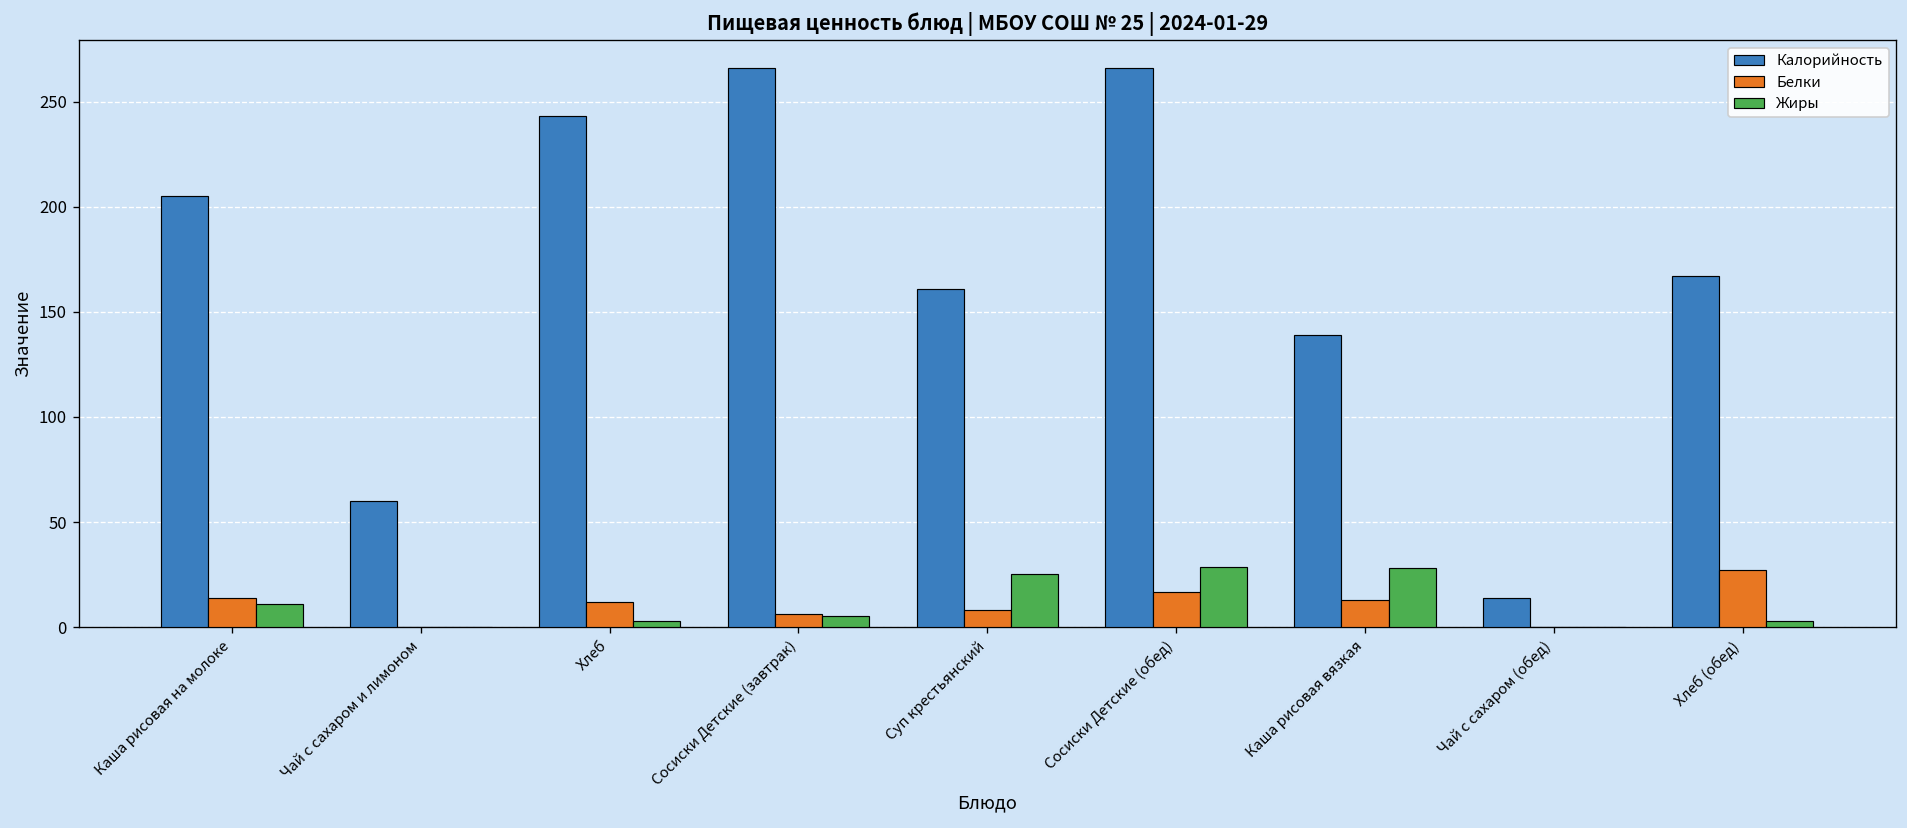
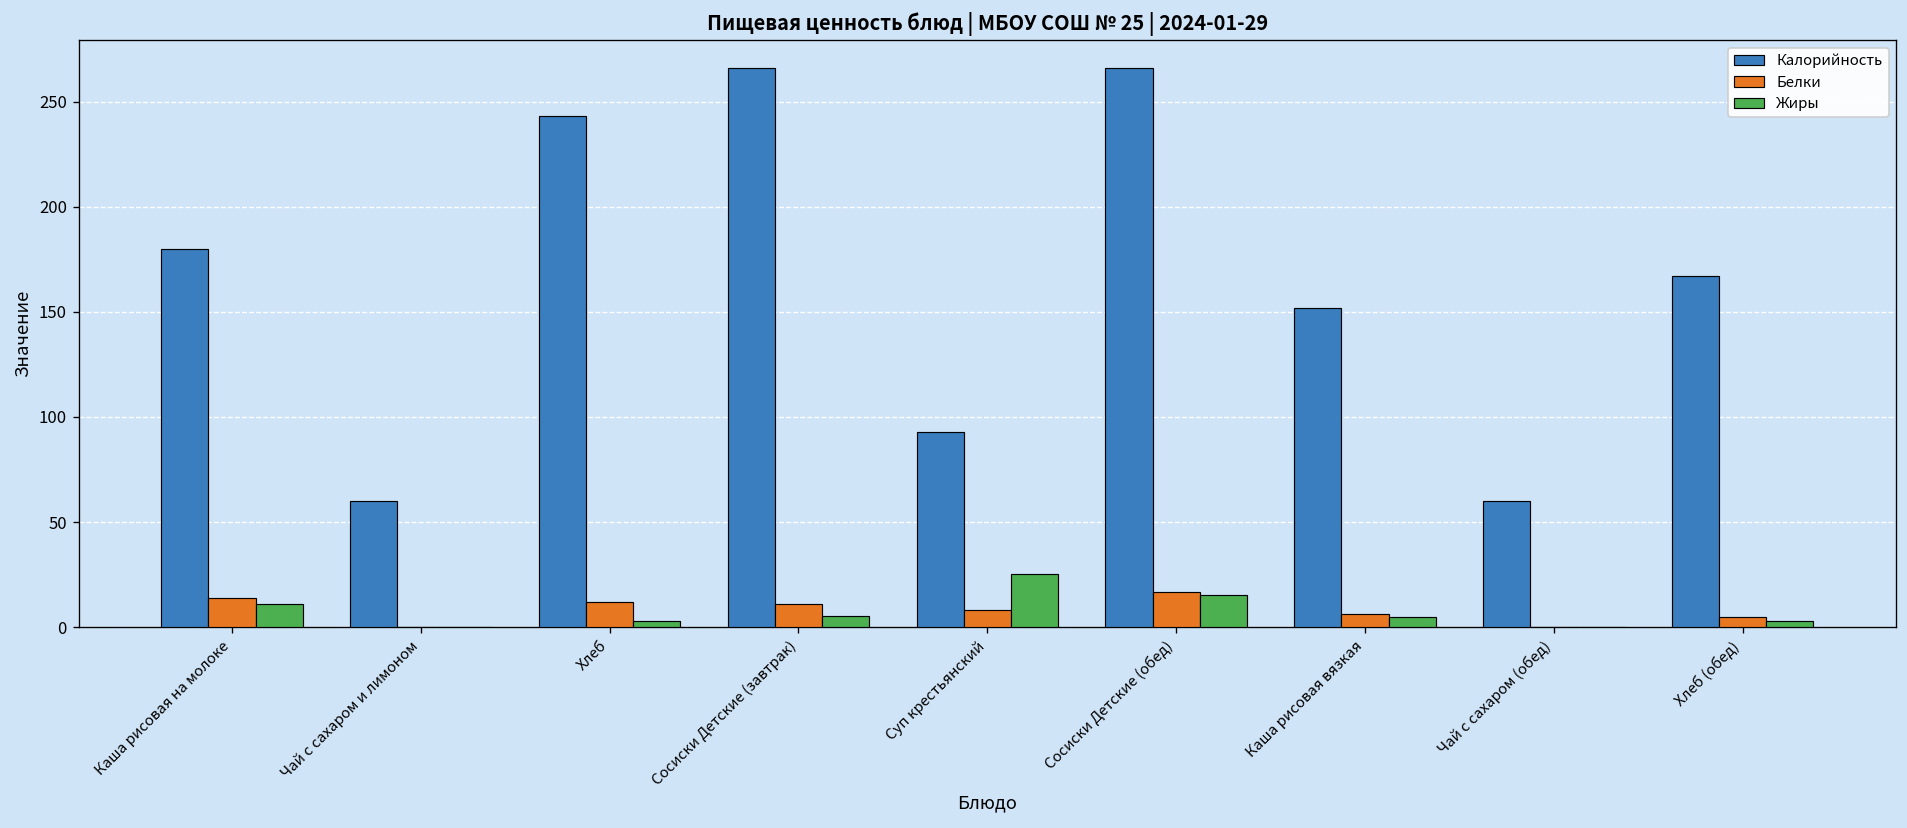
  {
    "Калорийность": {
-     "Каша рисовая на молоке": 205,
+     "Каша рисовая на молоке": 180,
      "Чай с сахаром и лимоном": 60,
      "Хлеб": 243,
      "Сосиски Детские (завтрак)": 266,
-     "Суп крестьянский": 161,
+     "Суп крестьянский": 93,
      "Сосиски Детские (обед)": 266,
-     "Каша рисовая вязкая": 139,
-     "Чай с сахаром (обед)": 14,
+     "Каша рисовая вязкая": 152,
+     "Чай с сахаром (обед)": 60,
      "Хлеб (обед)": 167
    },
    "Белки": {
      "Каша рисовая на молоке": 14,
      "Чай с сахаром и лимоном": 0,
      "Хлеб": 12,
-     "Сосиски Детские (завтрак)": 6,
+     "Сосиски Детские (завтрак)": 11,
      "Суп крестьянский": 8,
      "Сосиски Детские (обед)": 17,
-     "Каша рисовая вязкая": 13,
+     "Каша рисовая вязкая": 6,
      "Чай с сахаром (обед)": 0,
-     "Хлеб (обед)": 27
+     "Хлеб (обед)": 5
    },
    "Жиры": {
      "Каша рисовая на молоке": 11,
      "Чай с сахаром и лимоном": 0,
      "Хлеб": 3,
      "Сосиски Детские (завтрак)": 5,
      "Суп крестьянский": 25,
-     "Сосиски Детские (обед)": 29,
-     "Каша рисовая вязкая": 28,
+     "Сосиски Детские (обед)": 15,
+     "Каша рисовая вязкая": 5,
      "Чай с сахаром (обед)": 0,
      "Хлеб (обед)": 3
    }
  }
